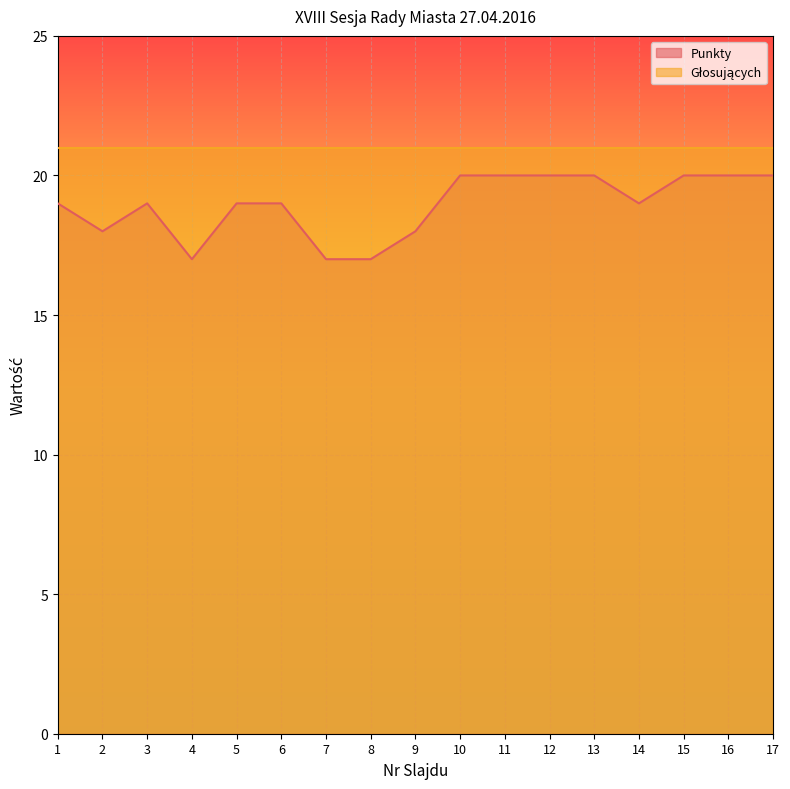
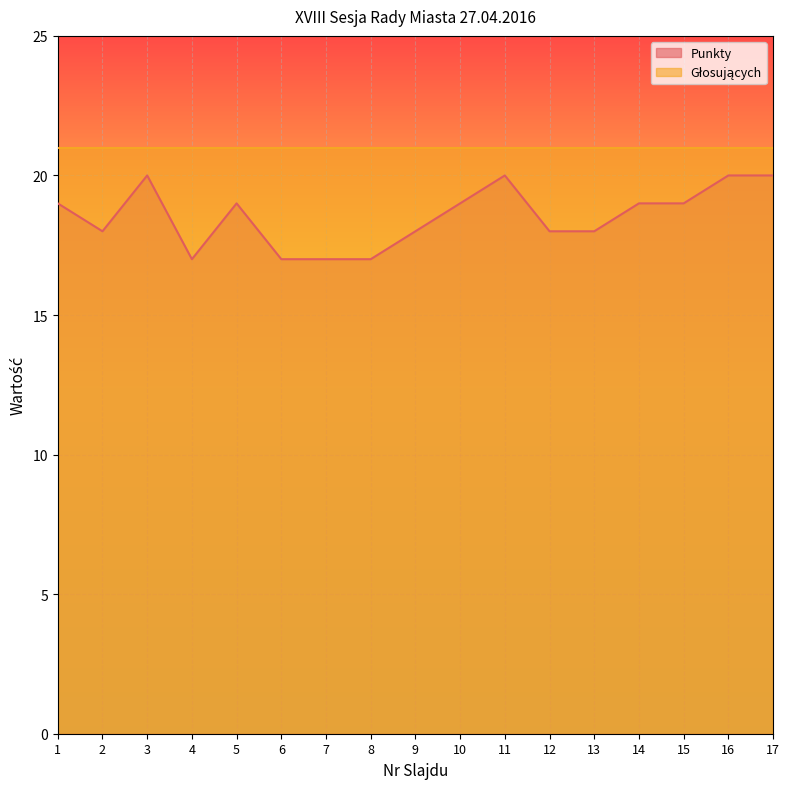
  {
    "Punkty": {
      "1": 19,
      "2": 18,
-     "3": 19,
+     "3": 20,
      "4": 17,
      "5": 19,
-     "6": 19,
+     "6": 17,
      "7": 17,
      "8": 17,
      "9": 18,
-     "10": 20,
+     "10": 19,
      "11": 20,
-     "12": 20,
-     "13": 20,
+     "12": 18,
+     "13": 18,
      "14": 19,
-     "15": 20,
+     "15": 19,
      "16": 20,
      "17": 20
    },
    "Głosujących": {
      "1": 21,
      "2": 21,
      "3": 21,
      "4": 21,
      "5": 21,
      "6": 21,
      "7": 21,
      "8": 21,
      "9": 21,
      "10": 21,
      "11": 21,
      "12": 21,
      "13": 21,
      "14": 21,
      "15": 21,
      "16": 21,
      "17": 21
    }
  }
